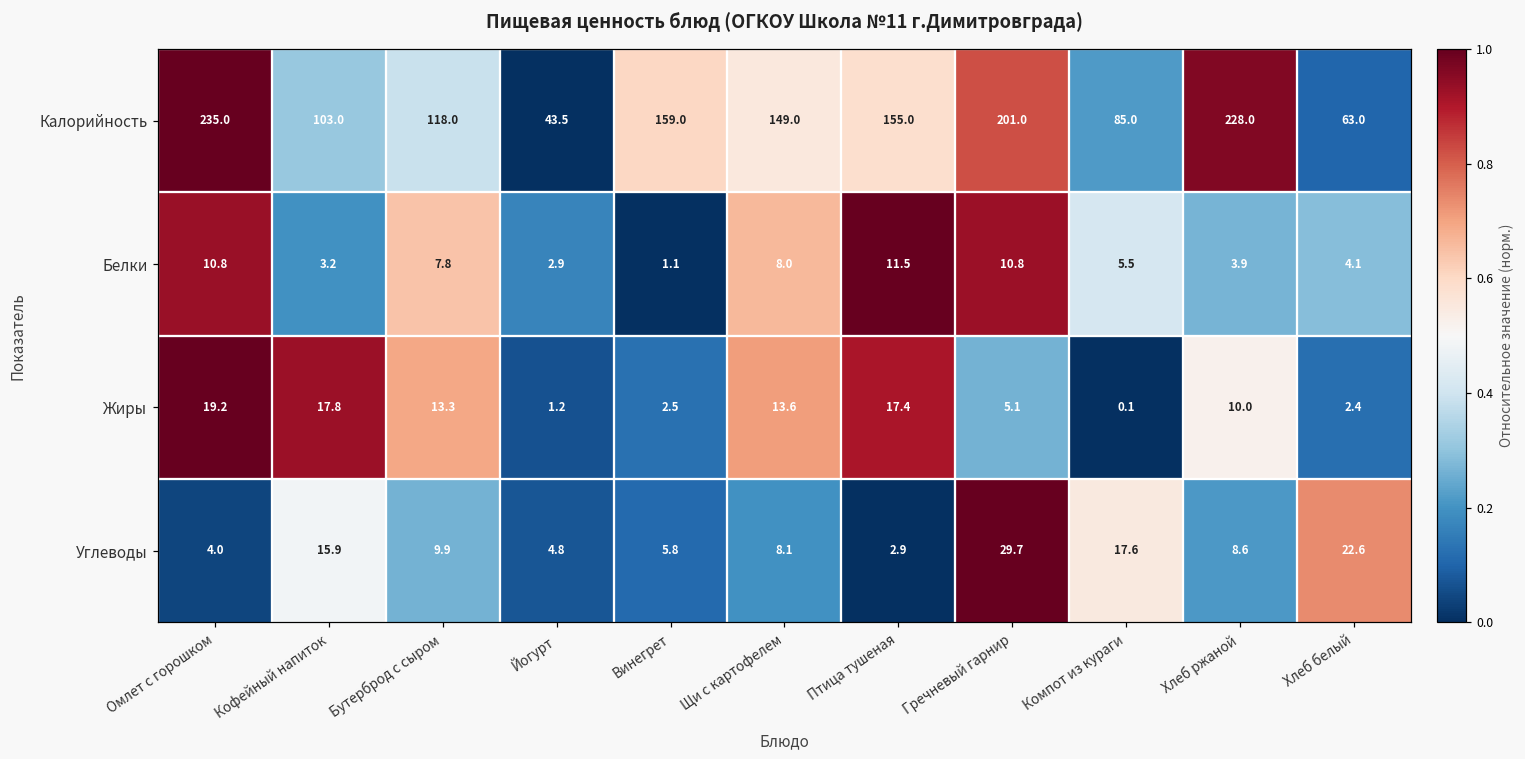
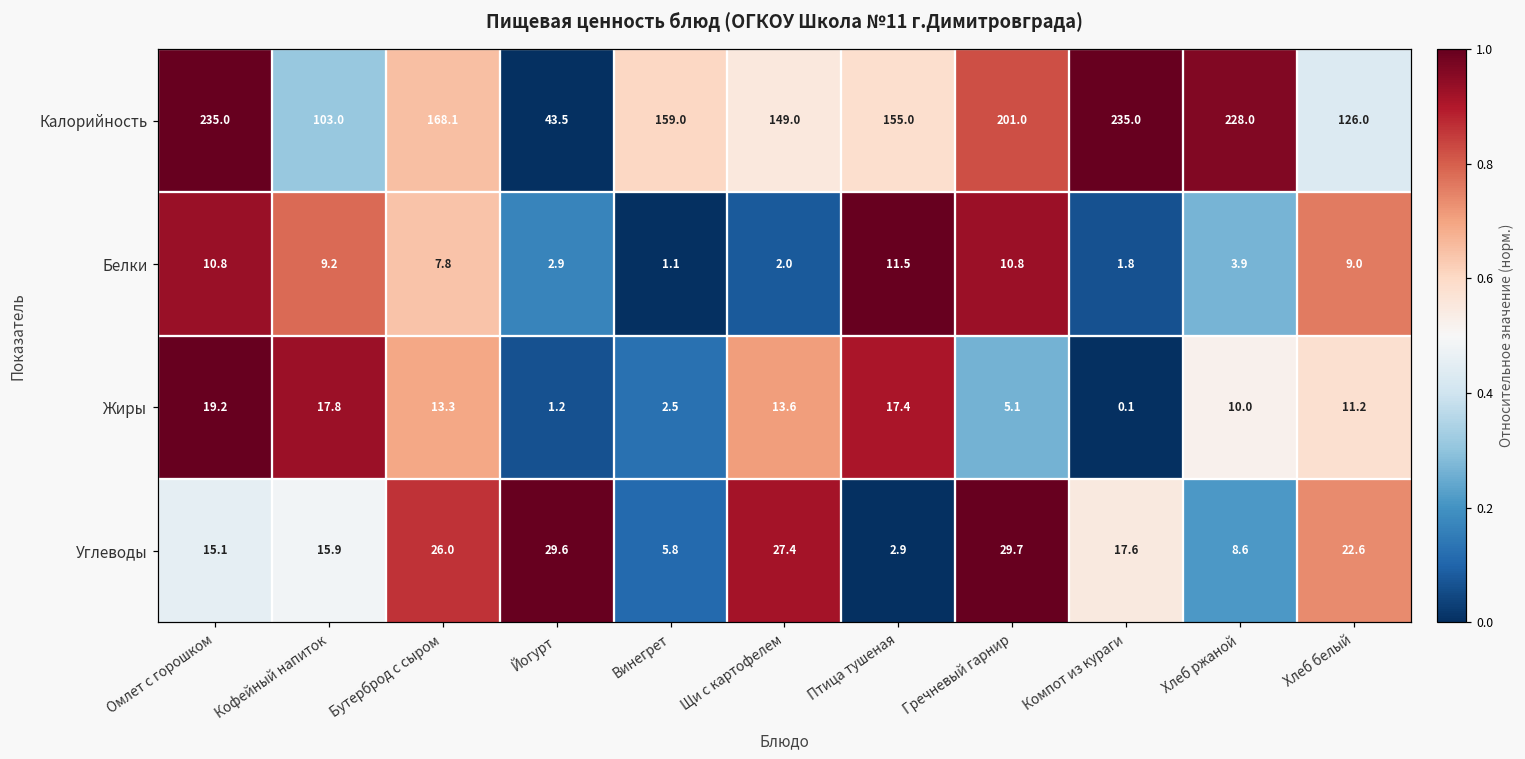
  {
    "Калорийность": {
      "Омлет с горошком": 235.0,
      "Кофейный напиток": 103.0,
-     "Бутерброд с сыром": 118.0,
+     "Бутерброд с сыром": 168.1,
      "Йогурт": 43.5,
      "Винегрет": 159.0,
      "Щи с картофелем": 149.0,
      "Птица тушеная": 155.0,
      "Гречневый гарнир": 201.0,
-     "Компот из кураги": 85.0,
+     "Компот из кураги": 235.0,
      "Хлеб ржаной": 228.0,
-     "Хлеб белый": 63.0
+     "Хлеб белый": 126.0
    },
    "Белки": {
      "Омлет с горошком": 10.8,
-     "Кофейный напиток": 3.2,
+     "Кофейный напиток": 9.2,
      "Бутерброд с сыром": 7.8,
      "Йогурт": 2.9,
      "Винегрет": 1.1,
-     "Щи с картофелем": 8.0,
+     "Щи с картофелем": 2.0,
      "Птица тушеная": 11.5,
      "Гречневый гарнир": 10.8,
-     "Компот из кураги": 5.5,
+     "Компот из кураги": 1.8,
      "Хлеб ржаной": 3.9,
-     "Хлеб белый": 4.1
+     "Хлеб белый": 9.0
    },
    "Жиры": {
      "Омлет с горошком": 19.2,
      "Кофейный напиток": 17.8,
      "Бутерброд с сыром": 13.3,
      "Йогурт": 1.2,
      "Винегрет": 2.5,
      "Щи с картофелем": 13.6,
      "Птица тушеная": 17.4,
      "Гречневый гарнир": 5.1,
      "Компот из кураги": 0.1,
      "Хлеб ржаной": 10.0,
-     "Хлеб белый": 2.4
+     "Хлеб белый": 11.2
    },
    "Углеводы": {
-     "Омлет с горошком": 4.0,
+     "Омлет с горошком": 15.1,
      "Кофейный напиток": 15.9,
-     "Бутерброд с сыром": 9.9,
-     "Йогурт": 4.8,
+     "Бутерброд с сыром": 26.0,
+     "Йогурт": 29.6,
      "Винегрет": 5.8,
-     "Щи с картофелем": 8.1,
+     "Щи с картофелем": 27.4,
      "Птица тушеная": 2.9,
      "Гречневый гарнир": 29.7,
      "Компот из кураги": 17.6,
      "Хлеб ржаной": 8.6,
      "Хлеб белый": 22.6
    }
  }
